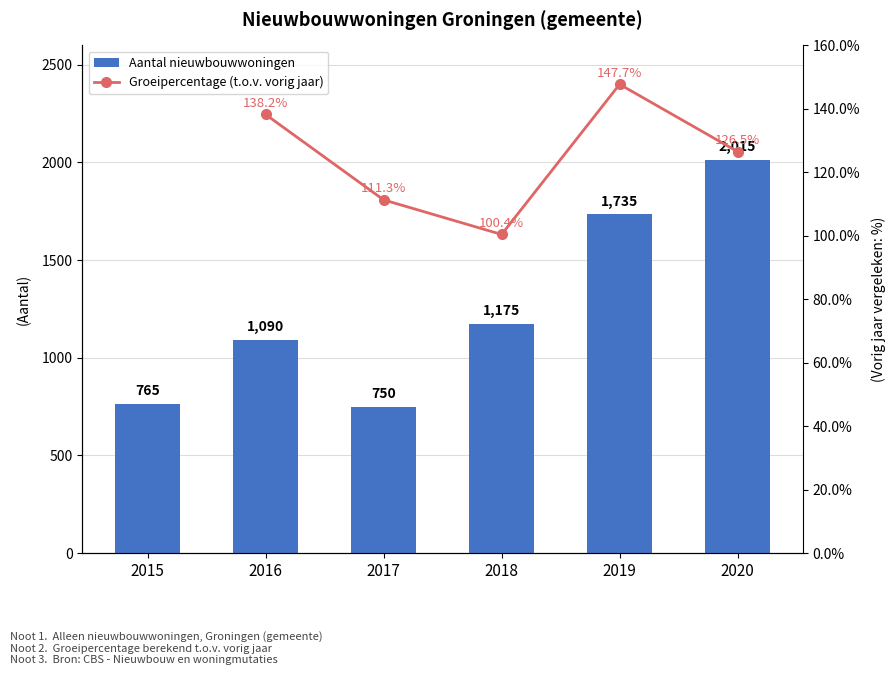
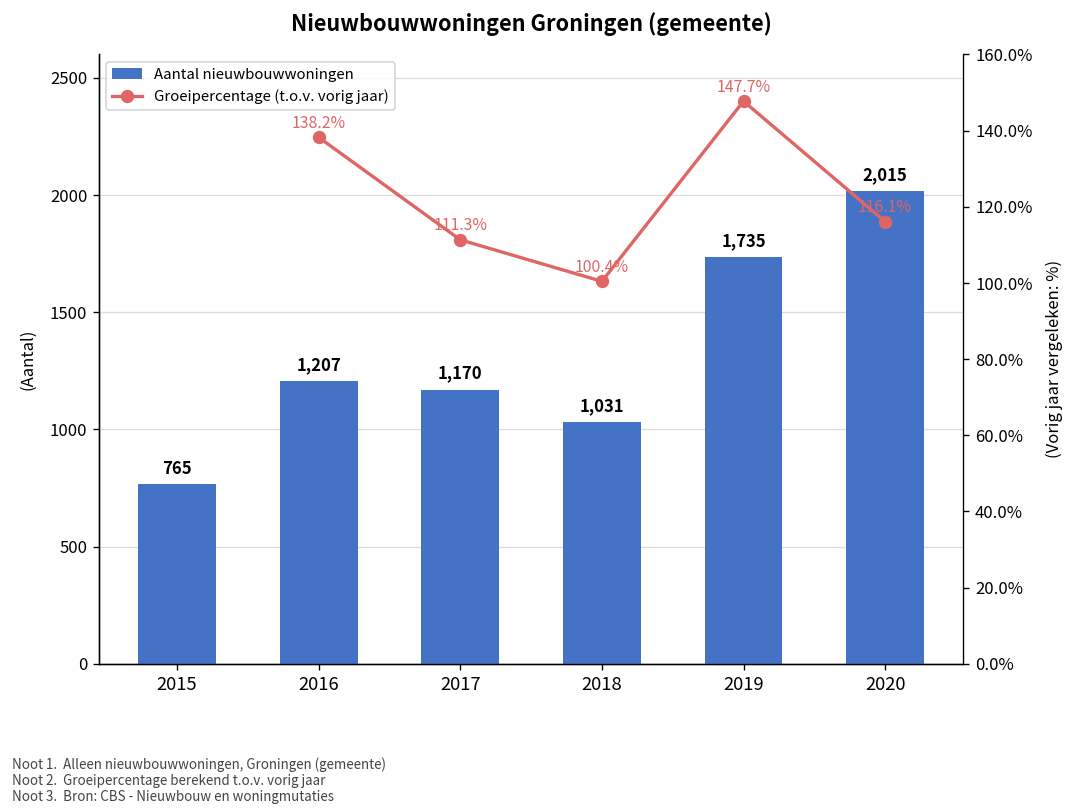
  {
    "Aantal nieuwbouwwoningen": {
      "2015": "765",
-     "2016": "1,090",
-     "2017": "750",
-     "2018": "1,175",
+     "2016": "1,207",
+     "2017": "1,170",
+     "2018": "1,031",
      "2019": "1,735",
      "2020": "2,015"
    },
    "Groeipercentage (t.o.v. vorig jaar)": {
      "2016": "138.2%",
      "2017": "111.3%",
      "2018": "100.4%",
      "2019": "147.7%",
-     "2020": "126.5%"
+     "2020": "116.1%"
    }
  }
